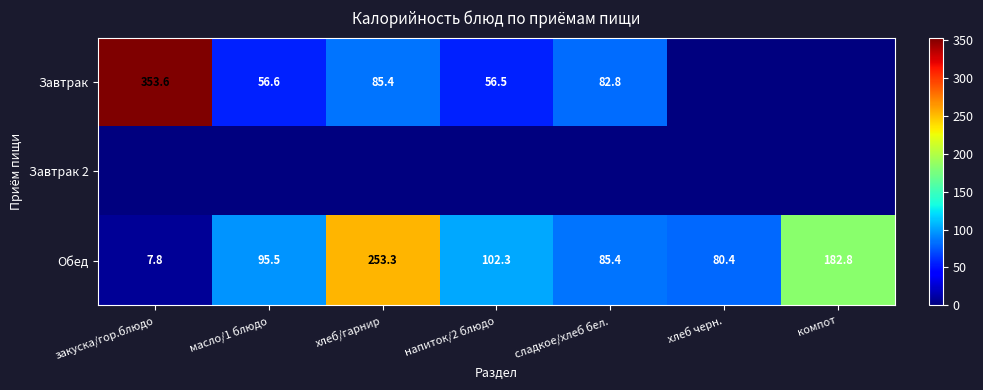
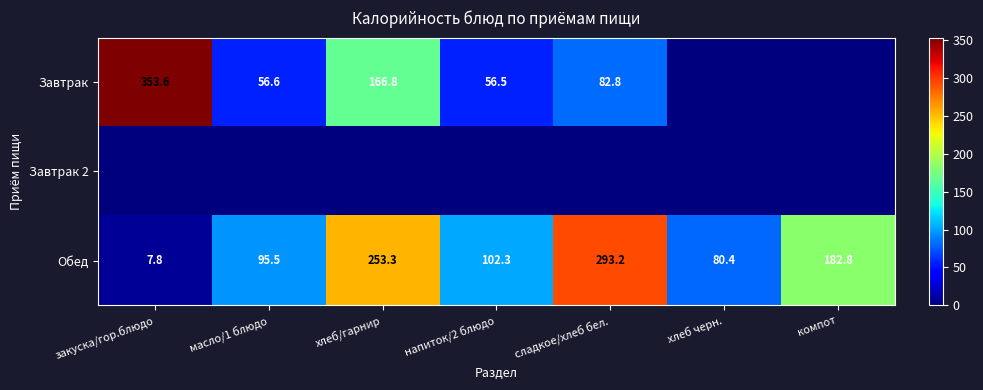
  {
    "Завтрак": {
      "закуска/гор.блюдо": 353.6,
      "масло/1 блюдо": 56.6,
-     "хлеб/гарнир": 85.4,
+     "хлеб/гарнир": 166.8,
      "напиток/2 блюдо": 56.5,
      "сладкое/хлеб бел.": 82.8
    },
    "Обед": {
      "закуска/гор.блюдо": 7.8,
      "масло/1 блюдо": 95.5,
      "хлеб/гарнир": 253.3,
      "напиток/2 блюдо": 102.3,
-     "сладкое/хлеб бел.": 85.4,
+     "сладкое/хлеб бел.": 293.2,
      "хлеб черн.": 80.4,
      "компот": 182.8
    }
  }
